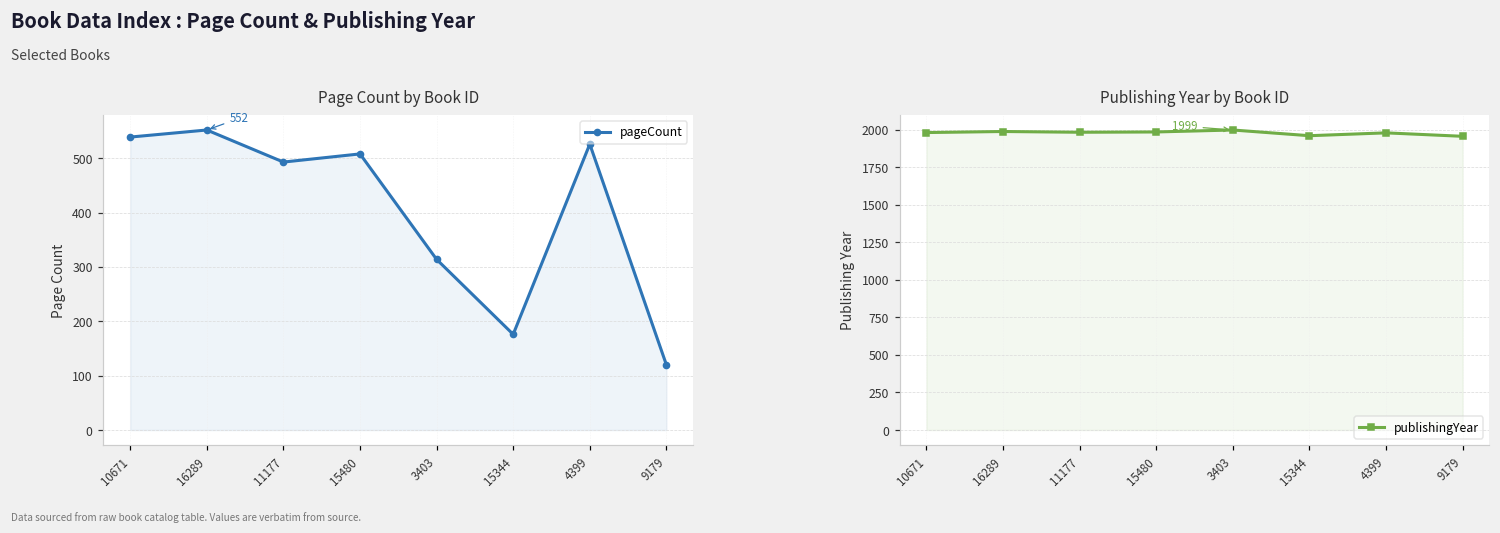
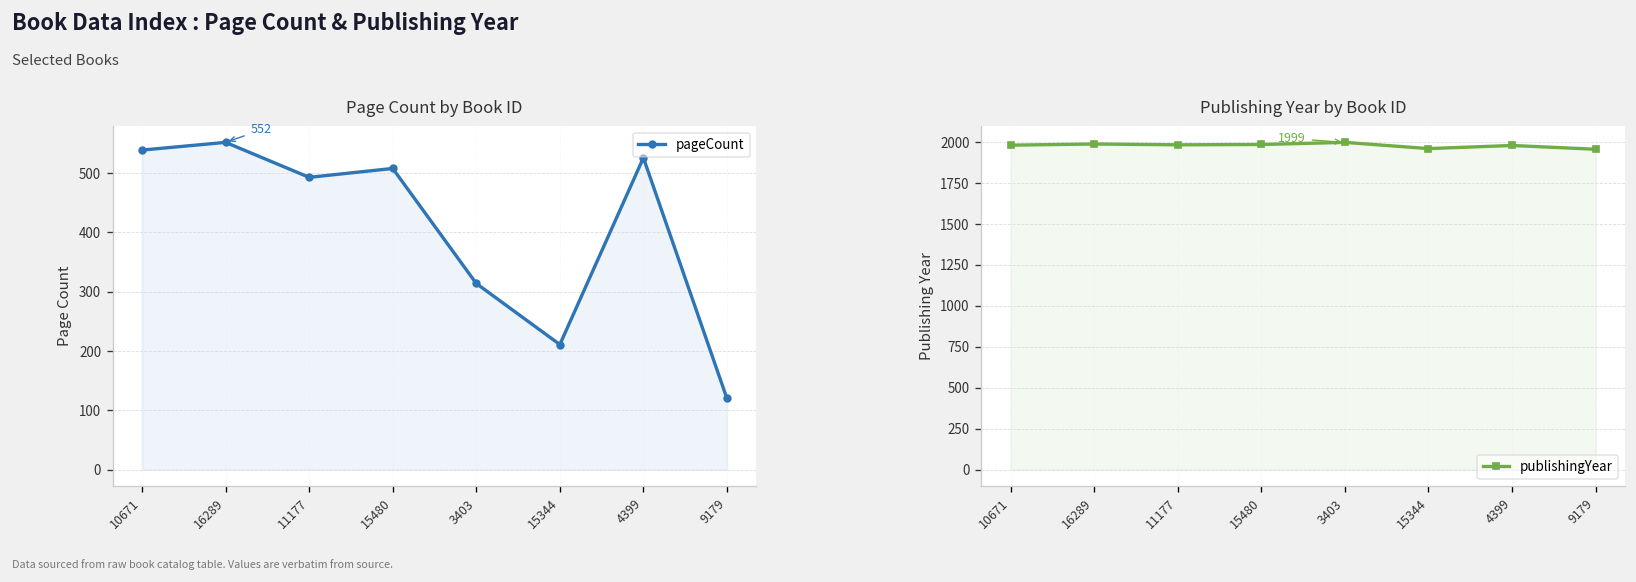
  {
    "Page Count by Book ID": {
      "10671": 540,
      "11177": 490,
      "15480": 510,
      "3403": 310,
-     "15344": 180,
+     "15344": 210,
      "4399": 530,
      "9179": 120
    },
    "Publishing Year by Book ID": {
      "3403": 1999
    }
  }
